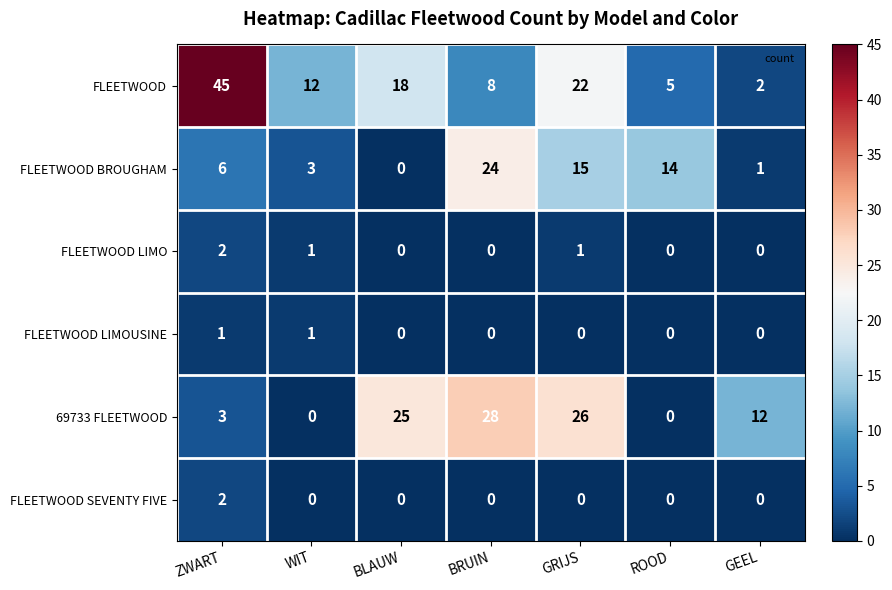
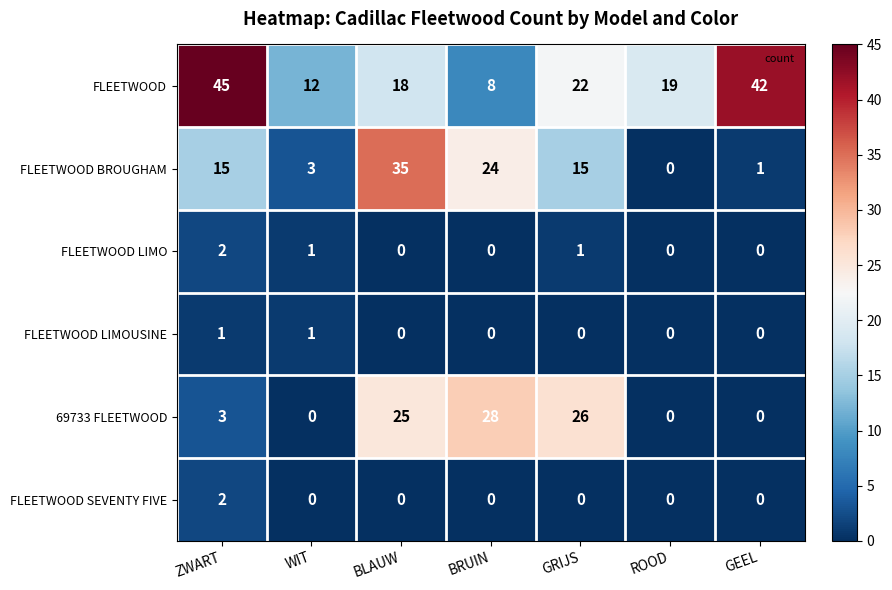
  {
    "FLEETWOOD": {
      "ZWART": 45,
      "WIT": 12,
      "BLAUW": 18,
      "BRUIN": 8,
      "GRIJS": 22,
-     "ROOD": 5,
-     "GEEL": 2
+     "ROOD": 19,
+     "GEEL": 42
    },
    "FLEETWOOD BROUGHAM": {
-     "ZWART": 6,
+     "ZWART": 15,
      "WIT": 3,
-     "BLAUW": 0,
+     "BLAUW": 35,
      "BRUIN": 24,
      "GRIJS": 15,
-     "ROOD": 14,
+     "ROOD": 0,
      "GEEL": 1
    },
    "FLEETWOOD LIMO": {
      "ZWART": 2,
      "WIT": 1,
      "BLAUW": 0,
      "BRUIN": 0,
      "GRIJS": 1,
      "ROOD": 0,
      "GEEL": 0
    },
    "FLEETWOOD LIMOUSINE": {
      "ZWART": 1,
      "WIT": 1,
      "BLAUW": 0,
      "BRUIN": 0,
      "GRIJS": 0,
      "ROOD": 0,
      "GEEL": 0
    },
    "69733 FLEETWOOD": {
      "ZWART": 3,
      "WIT": 0,
      "BLAUW": 25,
      "BRUIN": 28,
      "GRIJS": 26,
      "ROOD": 0,
-     "GEEL": 12
+     "GEEL": 0
    },
    "FLEETWOOD SEVENTY FIVE": {
      "ZWART": 2,
      "WIT": 0,
      "BLAUW": 0,
      "BRUIN": 0,
      "GRIJS": 0,
      "ROOD": 0,
      "GEEL": 0
    }
  }
